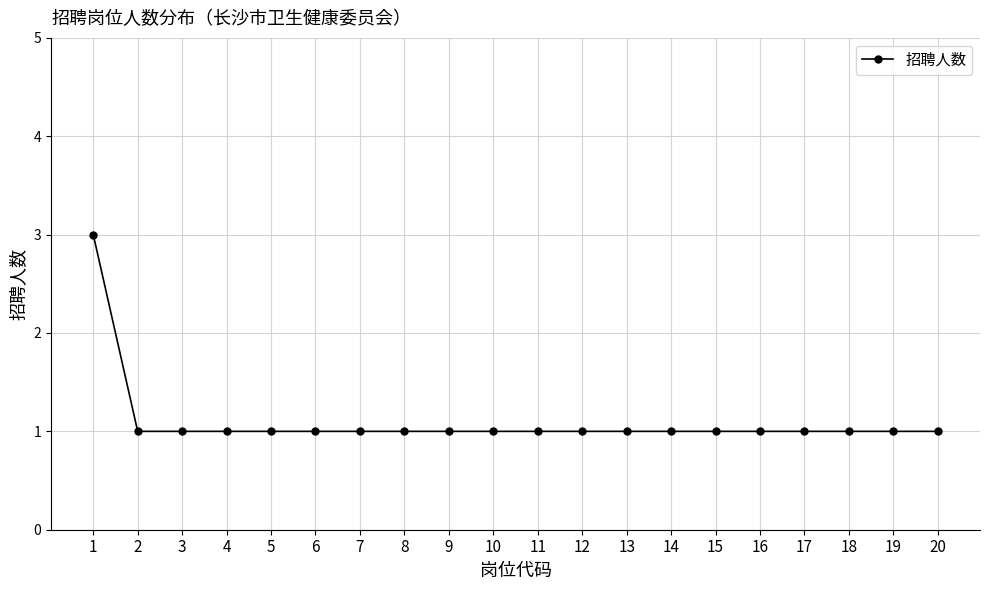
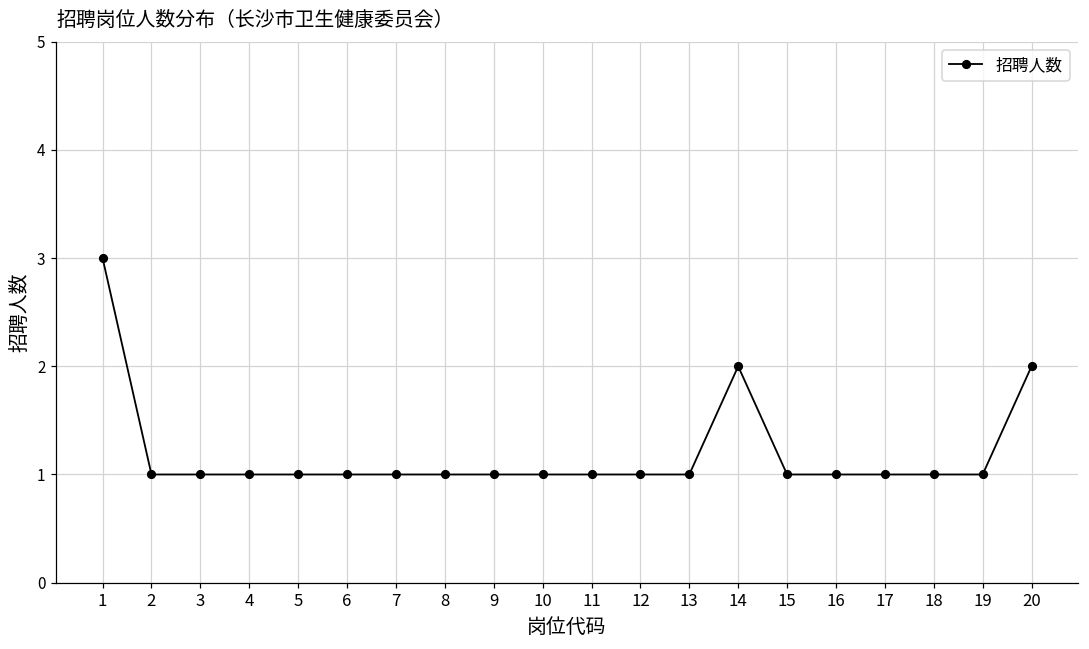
  {
    "1": 3,
    "2": 1,
    "3": 1,
    "4": 1,
    "5": 1,
    "6": 1,
    "7": 1,
    "8": 1,
    "9": 1,
    "10": 1,
    "11": 1,
    "12": 1,
    "13": 1,
-   "14": 1,
+   "14": 2,
    "15": 1,
    "16": 1,
    "17": 1,
    "18": 1,
    "19": 1,
-   "20": 1
+   "20": 2
  }
